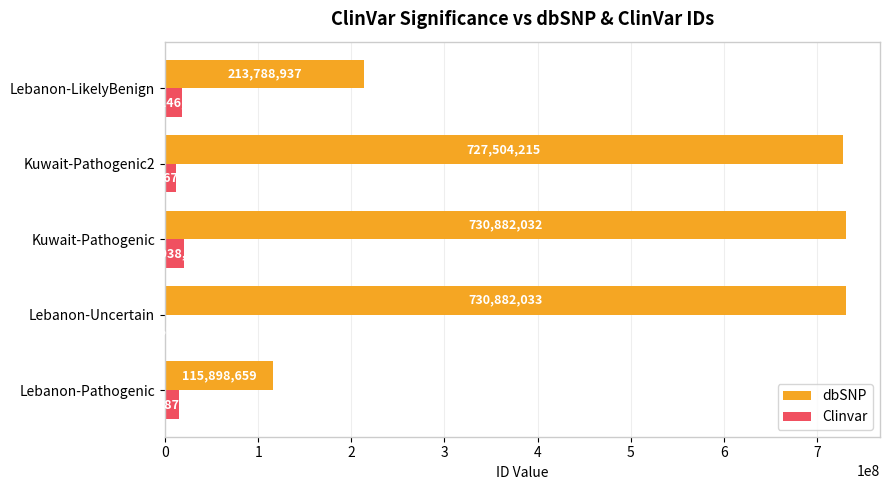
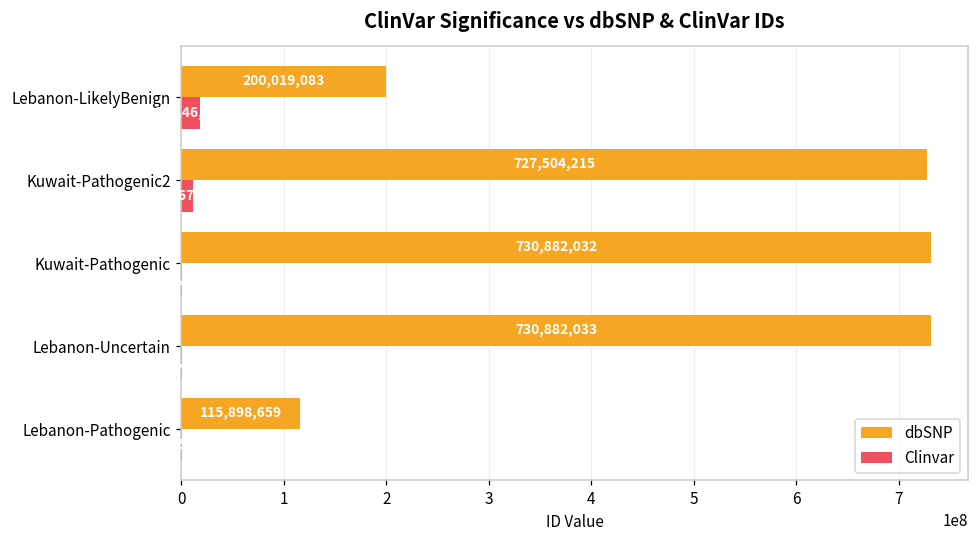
  {
    "dbSNP": {
-     "Lebanon-LikelyBenign": "213,788,937",
+     "Lebanon-LikelyBenign": "200,019,083",
      "Kuwait-Pathogenic2": "727,504,215",
      "Kuwait-Pathogenic": "730,882,032",
      "Lebanon-Uncertain": "730,882,033",
      "Lebanon-Pathogenic": "115,898,659"
    },
    "Clinvar": {
      "Lebanon-LikelyBenign": "20000000",
      "Kuwait-Pathogenic2": "10000000",
-     "Kuwait-Pathogenic": "20000000",
-     "Lebanon-Pathogenic": "10000000"
+     "Kuwait-Pathogenic": "0",
+     "Lebanon-Pathogenic": "0"
    }
  }
